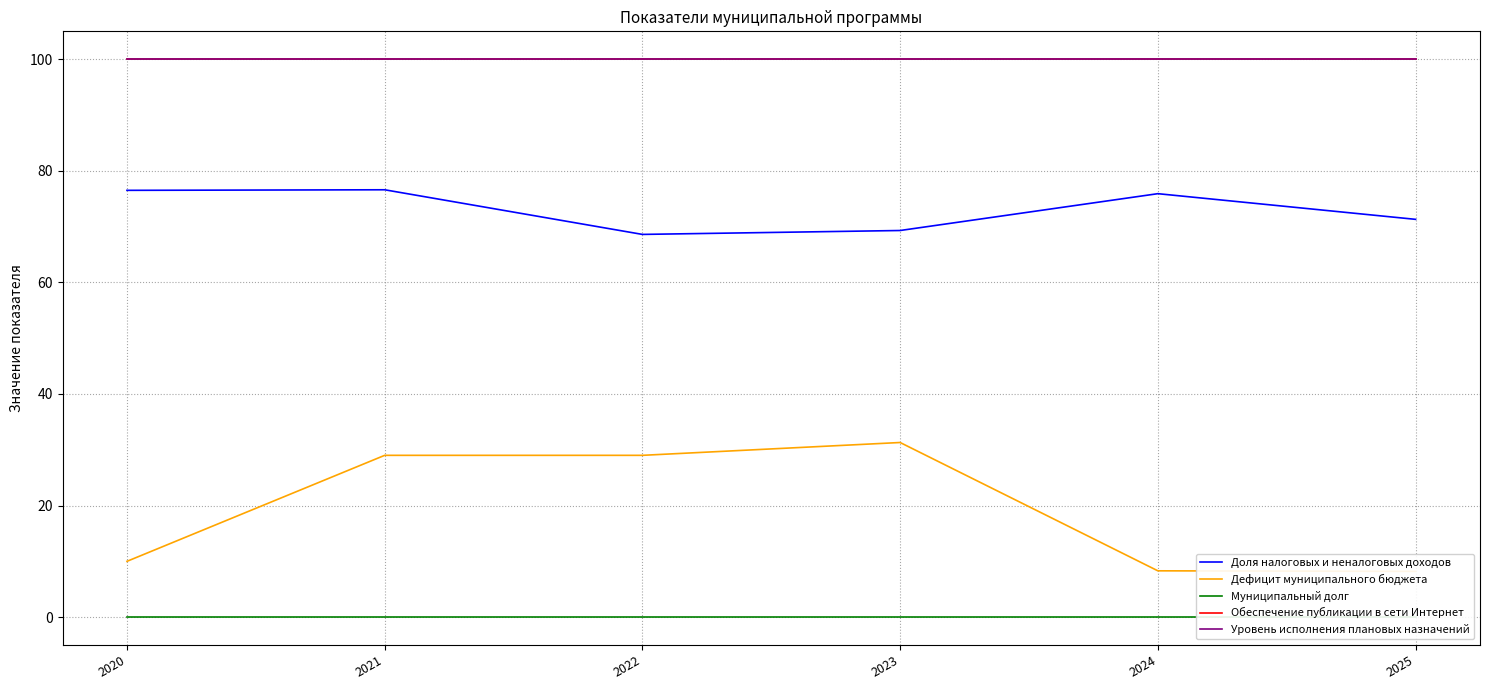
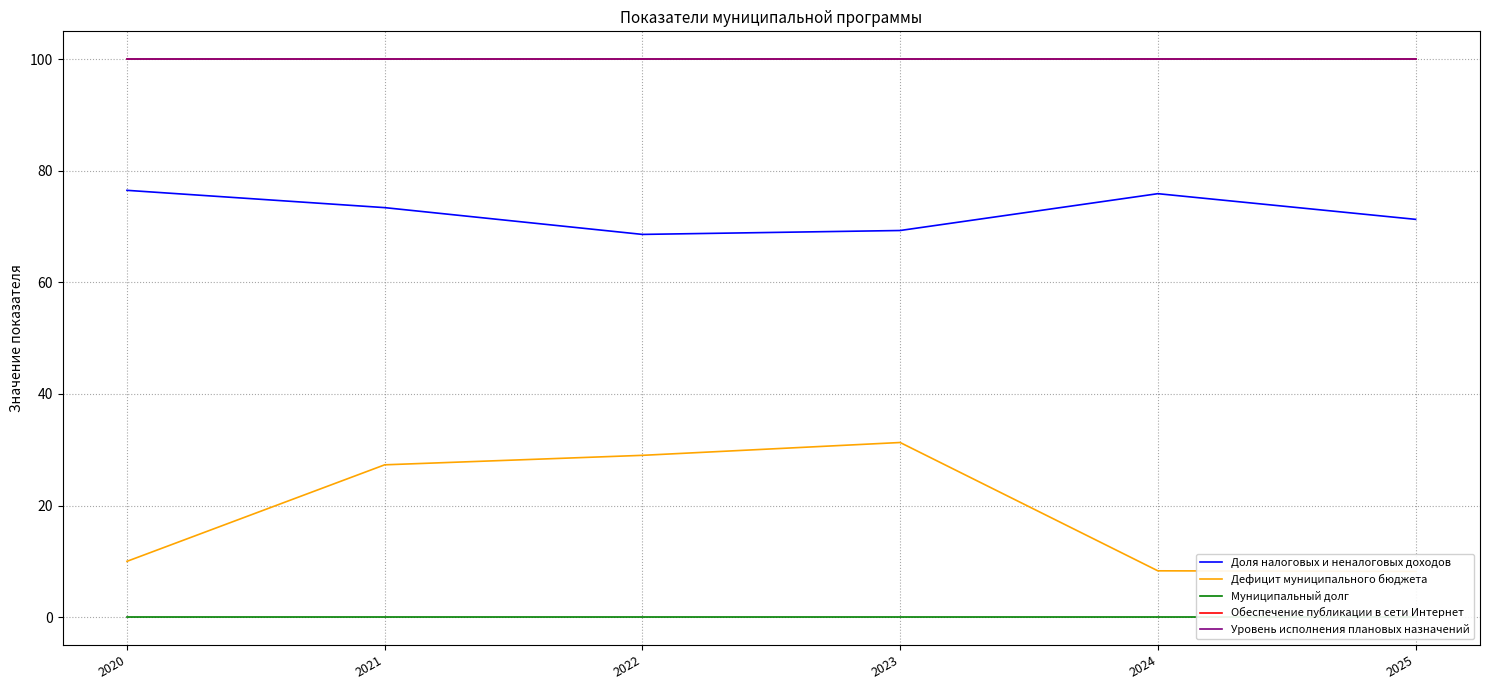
  {
    "Доля налоговых и неналоговых доходов": {
      "2020": 77,
-     "2021": 77,
+     "2021": 73,
      "2022": 69,
      "2023": 69,
      "2024": 76,
      "2025": 71
    },
    "Дефицит муниципального бюджета": {
      "2020": 10,
-     "2021": 29,
+     "2021": 27,
      "2022": 29,
      "2023": 31,
      "2024": 8
    },
    "Муниципальный долг": {
      "2020": 0,
      "2021": 0,
      "2022": 0,
      "2023": 0,
      "2024": 0
    },
    "Уровень исполнения плановых назначений": {
      "2020": 100,
      "2021": 100,
      "2022": 100,
      "2023": 100,
      "2024": 100,
      "2025": 100
    }
  }
